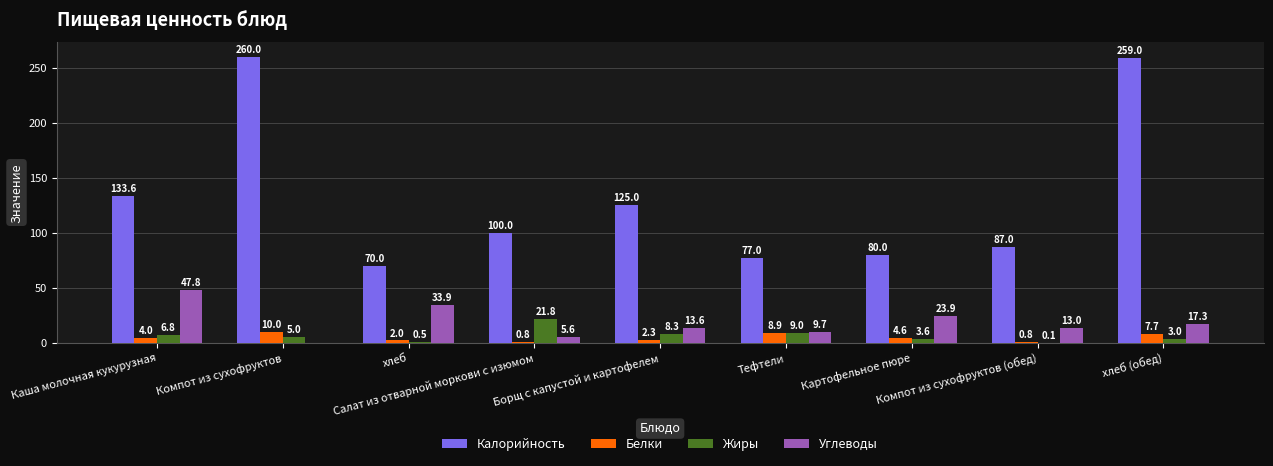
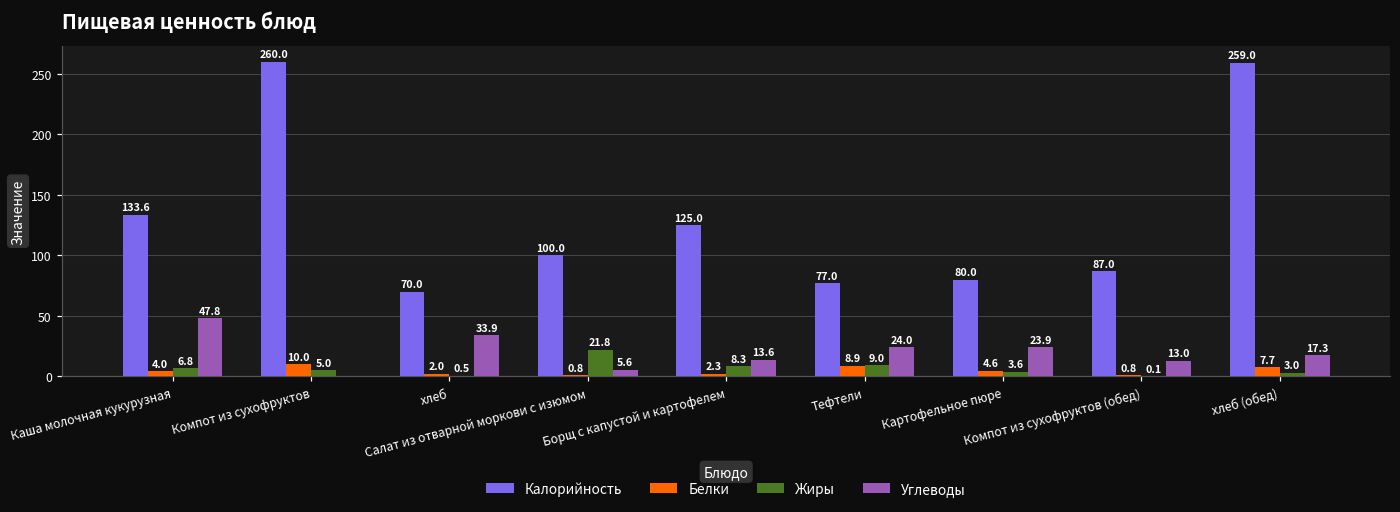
  {
    "Калорийность": {
      "Каша молочная кукурузная": 133.6,
      "Компот из сухофруктов": 260.0,
      "хлеб": 70.0,
      "Салат из отварной моркови с изюмом": 100.0,
      "Борщ с капустой и картофелем": 125.0,
      "Тефтели": 77.0,
      "Картофельное пюре": 80.0,
      "Компот из сухофруктов (обед)": 87.0,
      "хлеб (обед)": 259.0
    },
    "Белки": {
      "Каша молочная кукурузная": 4.0,
      "Компот из сухофруктов": 10.0,
      "хлеб": 2.0,
      "Салат из отварной моркови с изюмом": 0.8,
      "Борщ с капустой и картофелем": 2.3,
      "Тефтели": 8.9,
      "Картофельное пюре": 4.6,
      "Компот из сухофруктов (обед)": 0.8,
      "хлеб (обед)": 7.7
    },
    "Жиры": {
      "Каша молочная кукурузная": 6.8,
      "Компот из сухофруктов": 5.0,
      "хлеб": 0.5,
      "Салат из отварной моркови с изюмом": 21.8,
      "Борщ с капустой и картофелем": 8.3,
      "Тефтели": 9.0,
      "Картофельное пюре": 3.6,
      "Компот из сухофруктов (обед)": 0.1,
      "хлеб (обед)": 3.0
    },
    "Углеводы": {
      "Каша молочная кукурузная": 47.8,
      "хлеб": 33.9,
      "Салат из отварной моркови с изюмом": 5.6,
      "Борщ с капустой и картофелем": 13.6,
-     "Тефтели": 9.7,
+     "Тефтели": 24.0,
      "Картофельное пюре": 23.9,
      "Компот из сухофруктов (обед)": 13.0,
      "хлеб (обед)": 17.3
    }
  }
